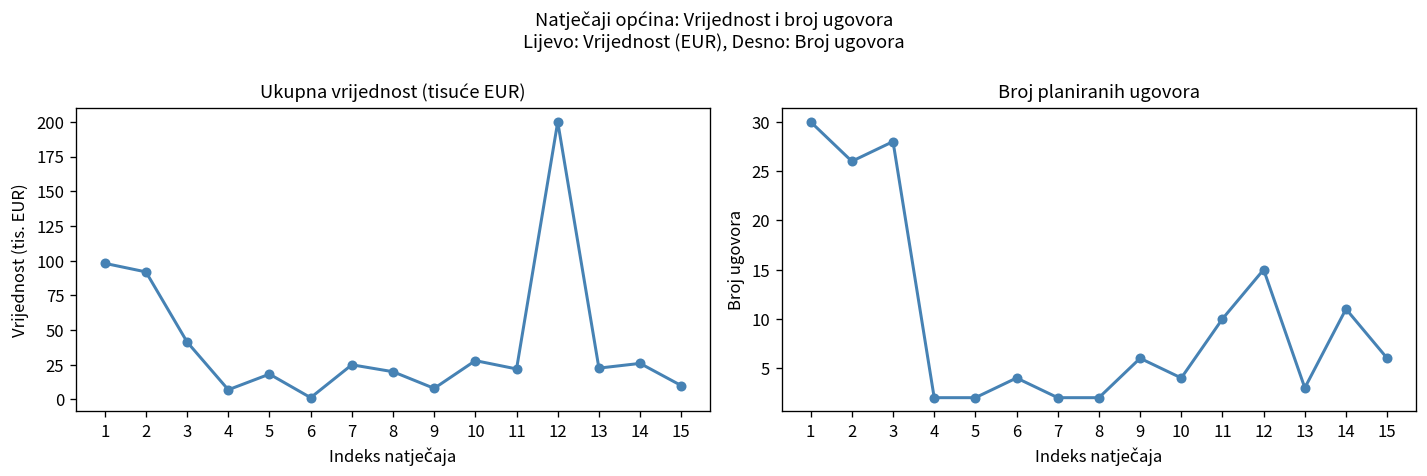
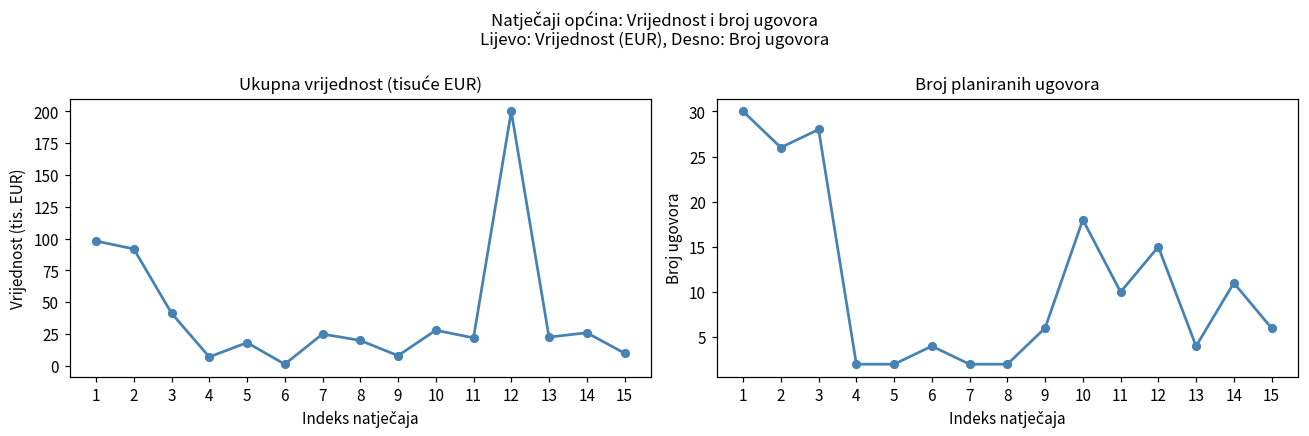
  {
    "Ukupna vrijednost (tisuće EUR)": {
      "1": 98,
      "2": 92,
      "3": 41,
      "4": 7,
      "5": 18,
      "6": 1,
      "7": 25,
      "8": 20,
      "9": 8,
      "10": 28,
      "11": 22,
      "12": 200,
      "13": 23,
      "14": 26,
      "15": 10
    },
    "Broj planiranih ugovora": {
      "1": 30,
      "2": 26,
      "3": 28,
      "4": 2,
      "5": 2,
      "6": 4,
      "7": 2,
      "8": 2,
      "9": 6,
-     "10": 4,
+     "10": 18,
      "11": 10,
      "12": 15,
-     "13": 3,
+     "13": 4,
      "14": 11,
      "15": 6
    }
  }
